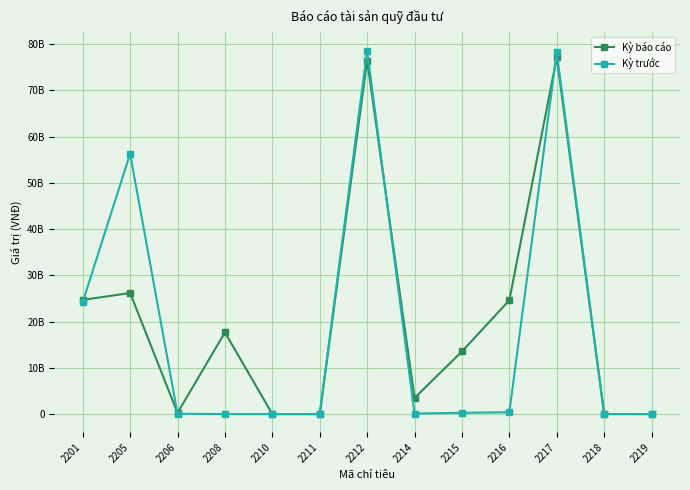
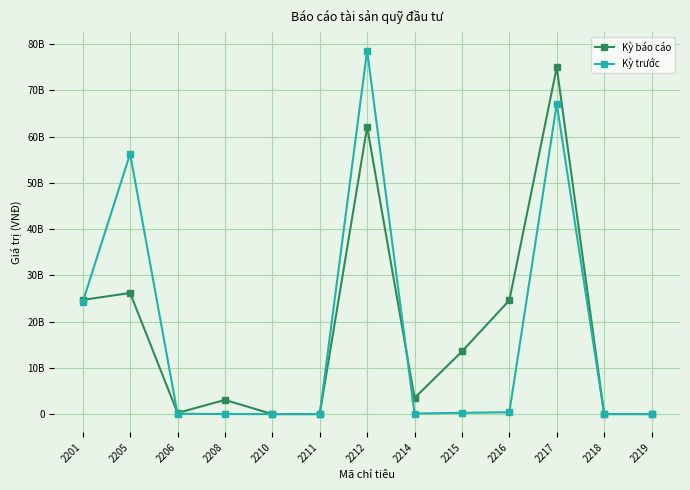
  {
    "Kỳ báo cáo": {
      "2205": 26000000000,
-     "2208": 18000000000,
-     "2212": 76000000000,
+     "2208": 3000000000,
+     "2212": 62000000000,
      "2214": 3000000000,
      "2215": 14000000000,
      "2216": 25000000000,
-     "2217": 77000000000
+     "2217": 75000000000
    },
    "Kỳ trước": {
      "2205": 56000000000,
      "2208": 0,
      "2212": 79000000000,
      "2214": 0,
      "2215": 0,
      "2216": 0,
-     "2217": 78000000000
+     "2217": 67000000000
    }
  }
